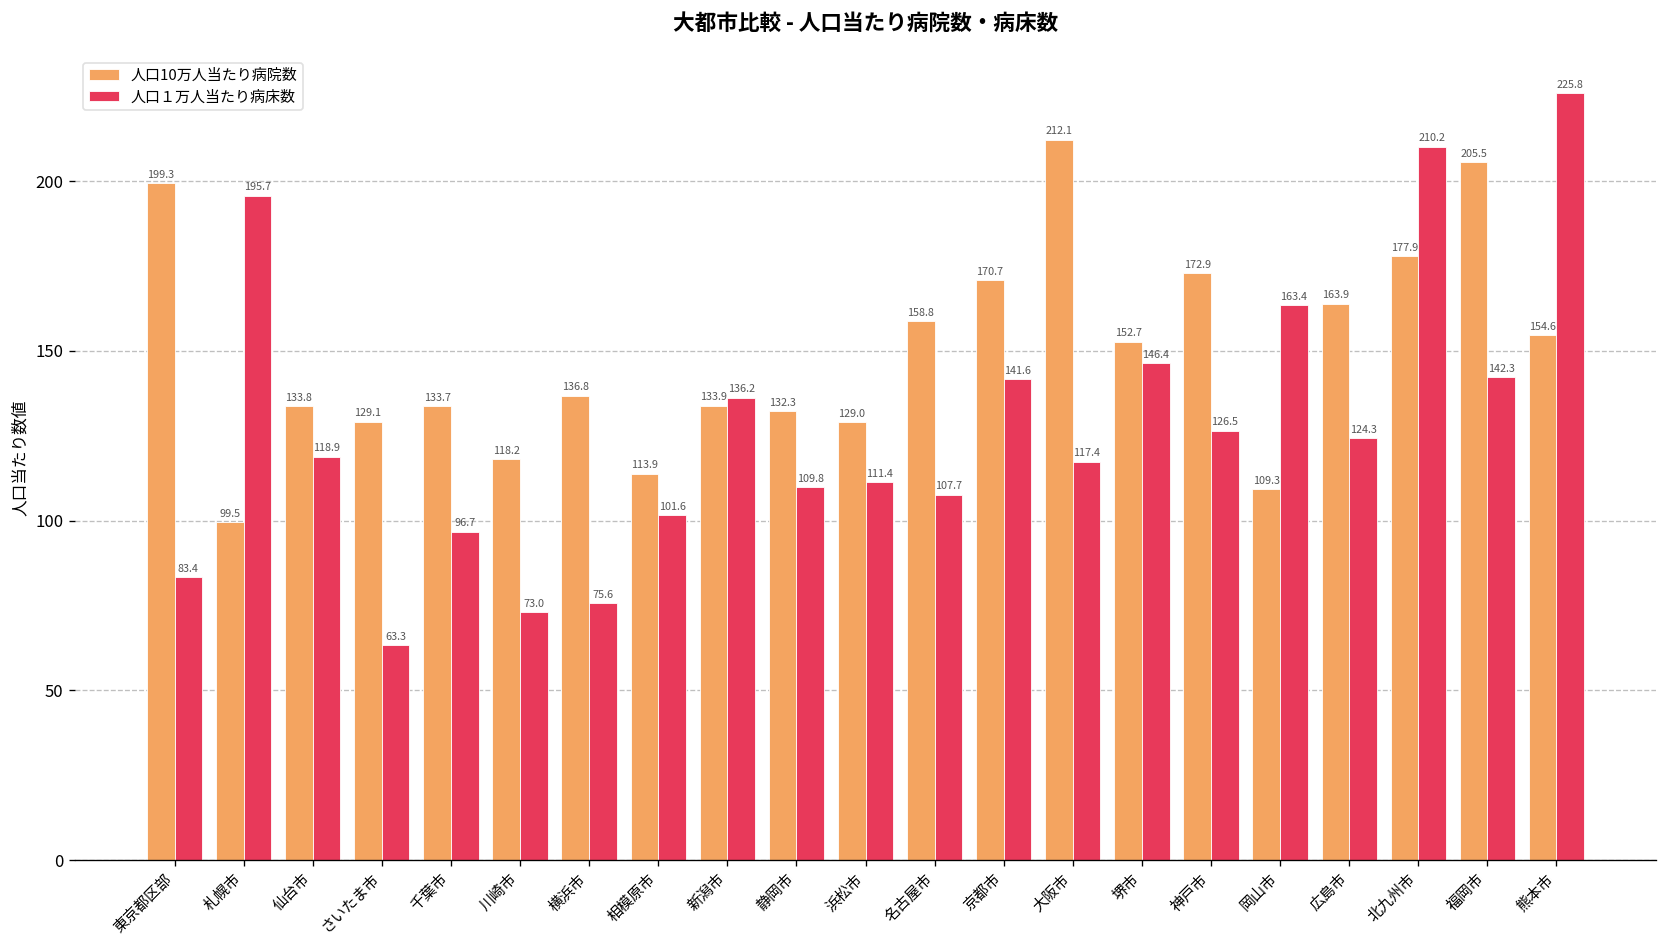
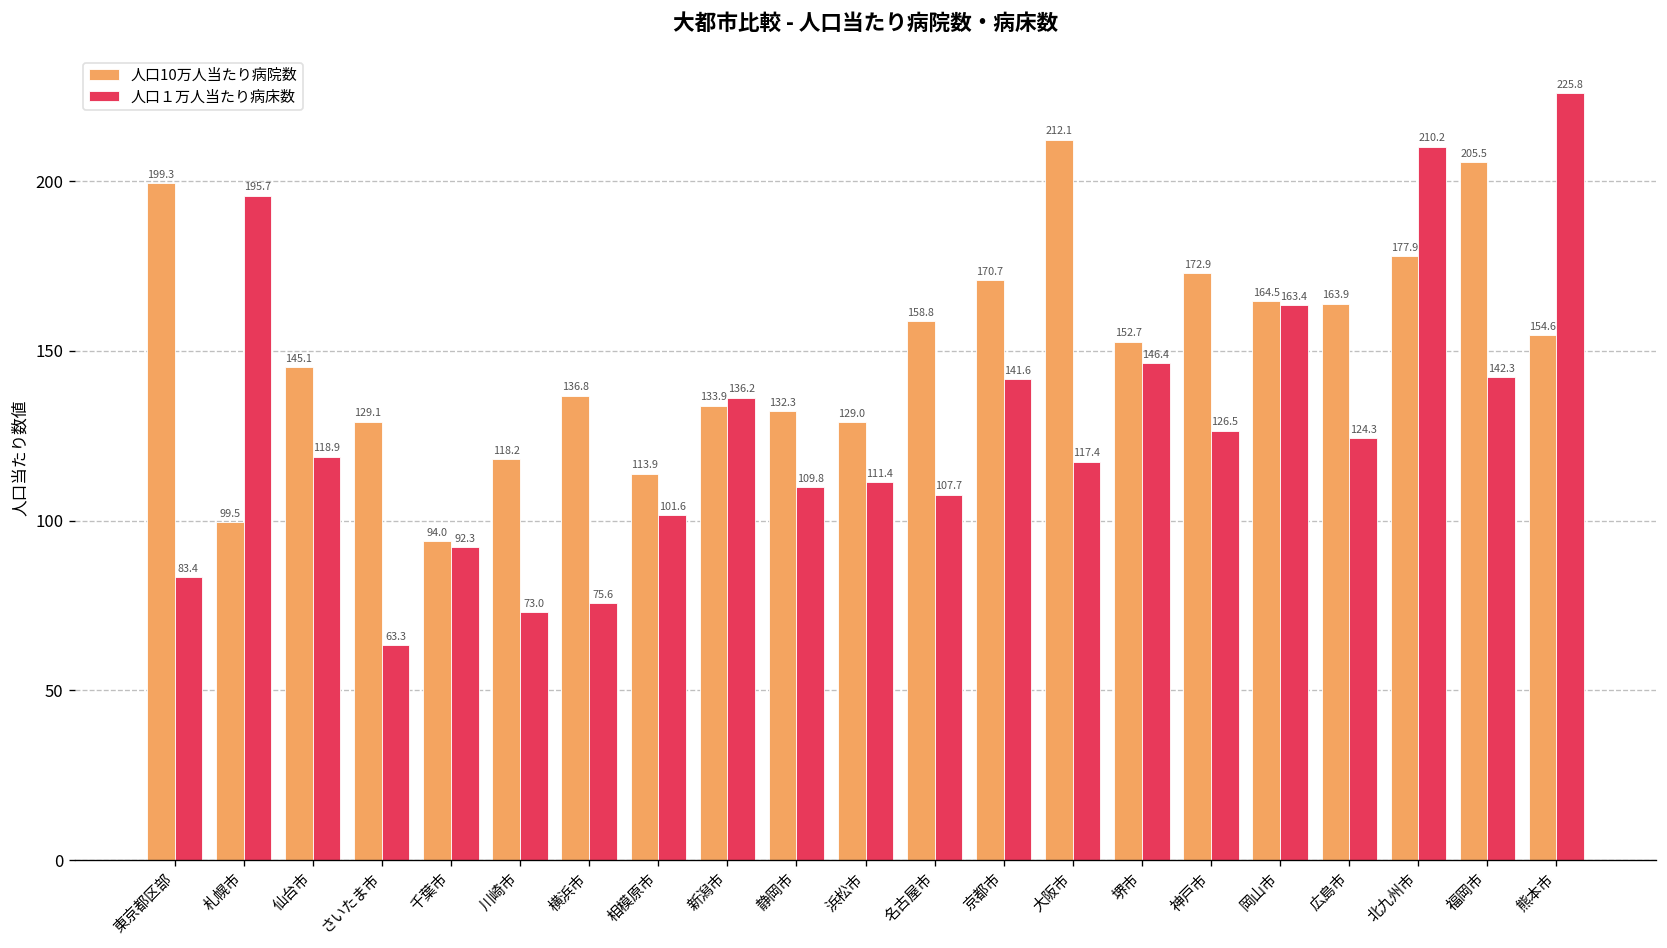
  {
    "人口10万人当たり病院数": {
      "東京都区部": 199.3,
      "札幌市": 99.5,
-     "仙台市": 133.8,
+     "仙台市": 145.1,
      "さいたま市": 129.1,
-     "千葉市": 133.7,
+     "千葉市": 94.0,
      "川崎市": 118.2,
      "横浜市": 136.8,
      "相模原市": 113.9,
      "新潟市": 133.9,
      "静岡市": 132.3,
      "浜松市": 129.0,
      "名古屋市": 158.8,
      "京都市": 170.7,
      "大阪市": 212.1,
      "堺市": 152.7,
      "神戸市": 172.9,
-     "岡山市": 109.3,
+     "岡山市": 164.5,
      "広島市": 163.9,
      "北九州市": 177.9,
      "福岡市": 205.5,
      "熊本市": 154.6
    },
    "人口１万人当たり病床数": {
      "東京都区部": 83.4,
      "札幌市": 195.7,
      "仙台市": 118.9,
      "さいたま市": 63.3,
-     "千葉市": 96.7,
+     "千葉市": 92.3,
      "川崎市": 73.0,
      "横浜市": 75.6,
      "相模原市": 101.6,
      "新潟市": 136.2,
      "静岡市": 109.8,
      "浜松市": 111.4,
      "名古屋市": 107.7,
      "京都市": 141.6,
      "大阪市": 117.4,
      "堺市": 146.4,
      "神戸市": 126.5,
      "岡山市": 163.4,
      "広島市": 124.3,
      "北九州市": 210.2,
      "福岡市": 142.3,
      "熊本市": 225.8
    }
  }
